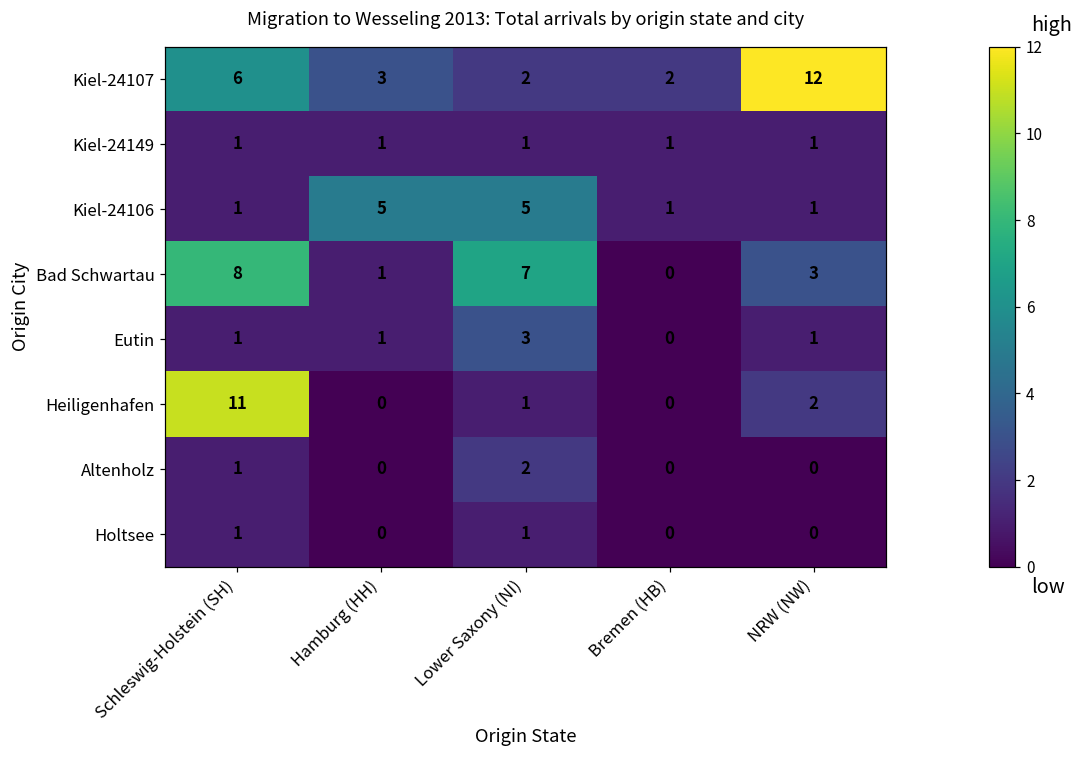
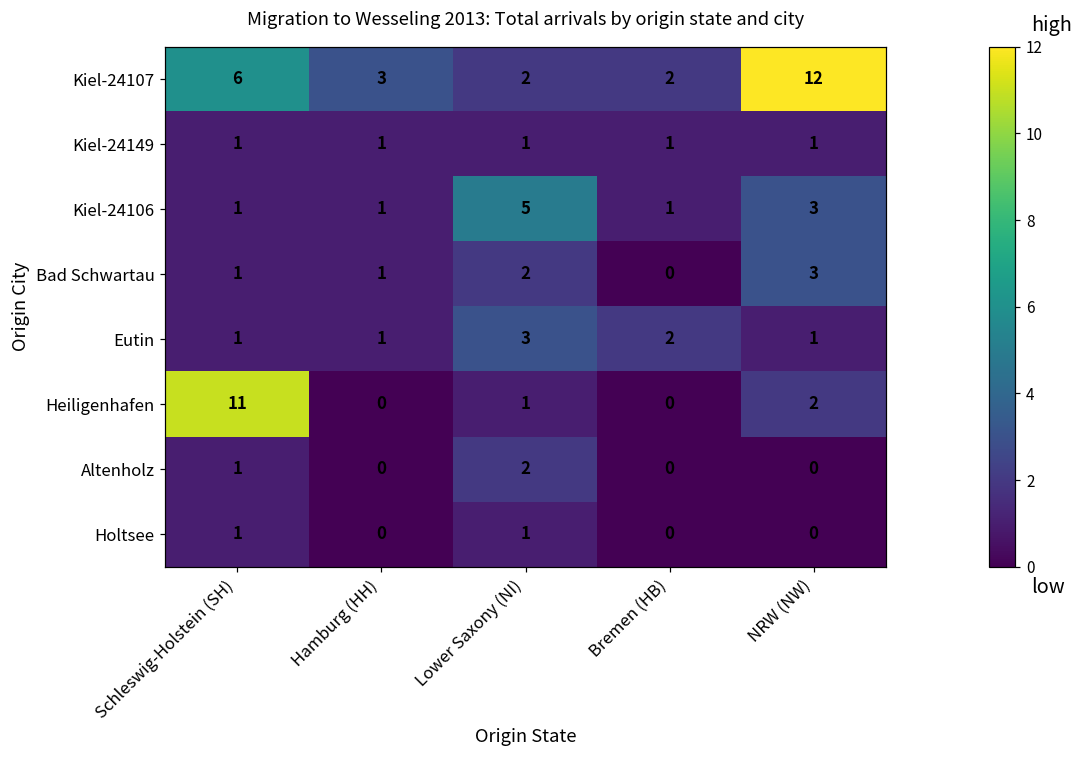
  {
    "Kiel-24107": {
      "Schleswig-Holstein (SH)": 6,
      "Hamburg (HH)": 3,
      "Lower Saxony (NI)": 2,
      "Bremen (HB)": 2,
      "NRW (NW)": 12
    },
    "Kiel-24149": {
      "Schleswig-Holstein (SH)": 1,
      "Hamburg (HH)": 1,
      "Lower Saxony (NI)": 1,
      "Bremen (HB)": 1,
      "NRW (NW)": 1
    },
    "Kiel-24106": {
      "Schleswig-Holstein (SH)": 1,
-     "Hamburg (HH)": 5,
+     "Hamburg (HH)": 1,
      "Lower Saxony (NI)": 5,
      "Bremen (HB)": 1,
-     "NRW (NW)": 1
+     "NRW (NW)": 3
    },
    "Bad Schwartau": {
-     "Schleswig-Holstein (SH)": 8,
+     "Schleswig-Holstein (SH)": 1,
      "Hamburg (HH)": 1,
-     "Lower Saxony (NI)": 7,
+     "Lower Saxony (NI)": 2,
      "Bremen (HB)": 0,
      "NRW (NW)": 3
    },
    "Eutin": {
      "Schleswig-Holstein (SH)": 1,
      "Hamburg (HH)": 1,
      "Lower Saxony (NI)": 3,
-     "Bremen (HB)": 0,
+     "Bremen (HB)": 2,
      "NRW (NW)": 1
    },
    "Heiligenhafen": {
      "Schleswig-Holstein (SH)": 11,
      "Hamburg (HH)": 0,
      "Lower Saxony (NI)": 1,
      "Bremen (HB)": 0,
      "NRW (NW)": 2
    },
    "Altenholz": {
      "Schleswig-Holstein (SH)": 1,
      "Hamburg (HH)": 0,
      "Lower Saxony (NI)": 2,
      "Bremen (HB)": 0,
      "NRW (NW)": 0
    },
    "Holtsee": {
      "Schleswig-Holstein (SH)": 1,
      "Hamburg (HH)": 0,
      "Lower Saxony (NI)": 1,
      "Bremen (HB)": 0,
      "NRW (NW)": 0
    }
  }
